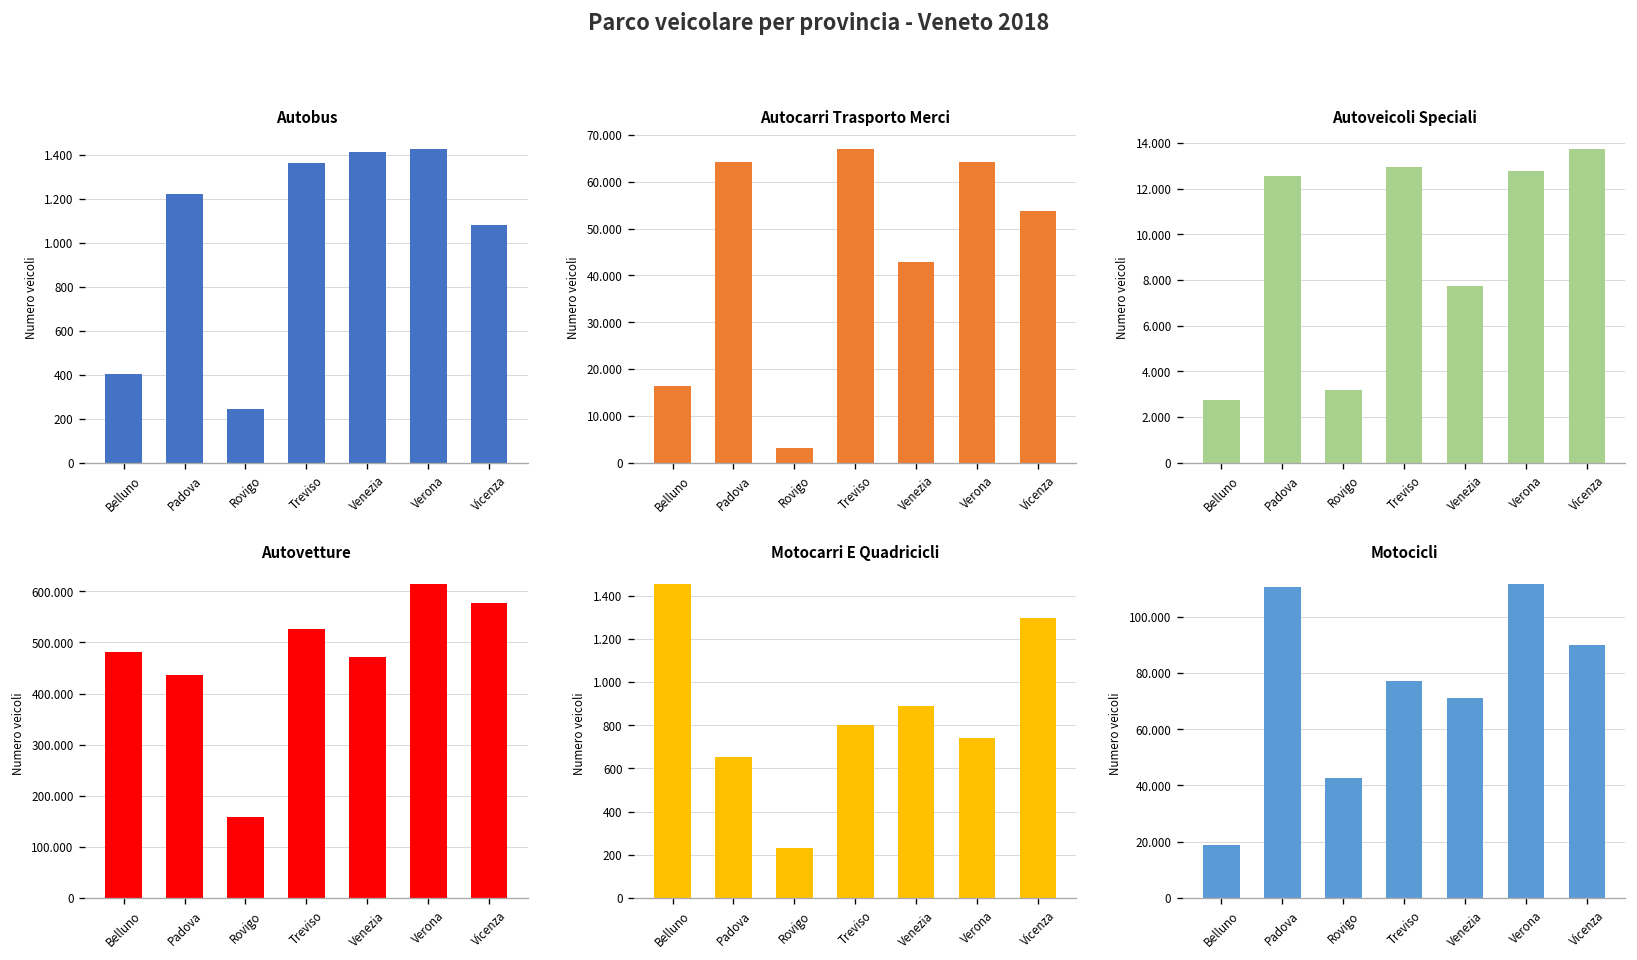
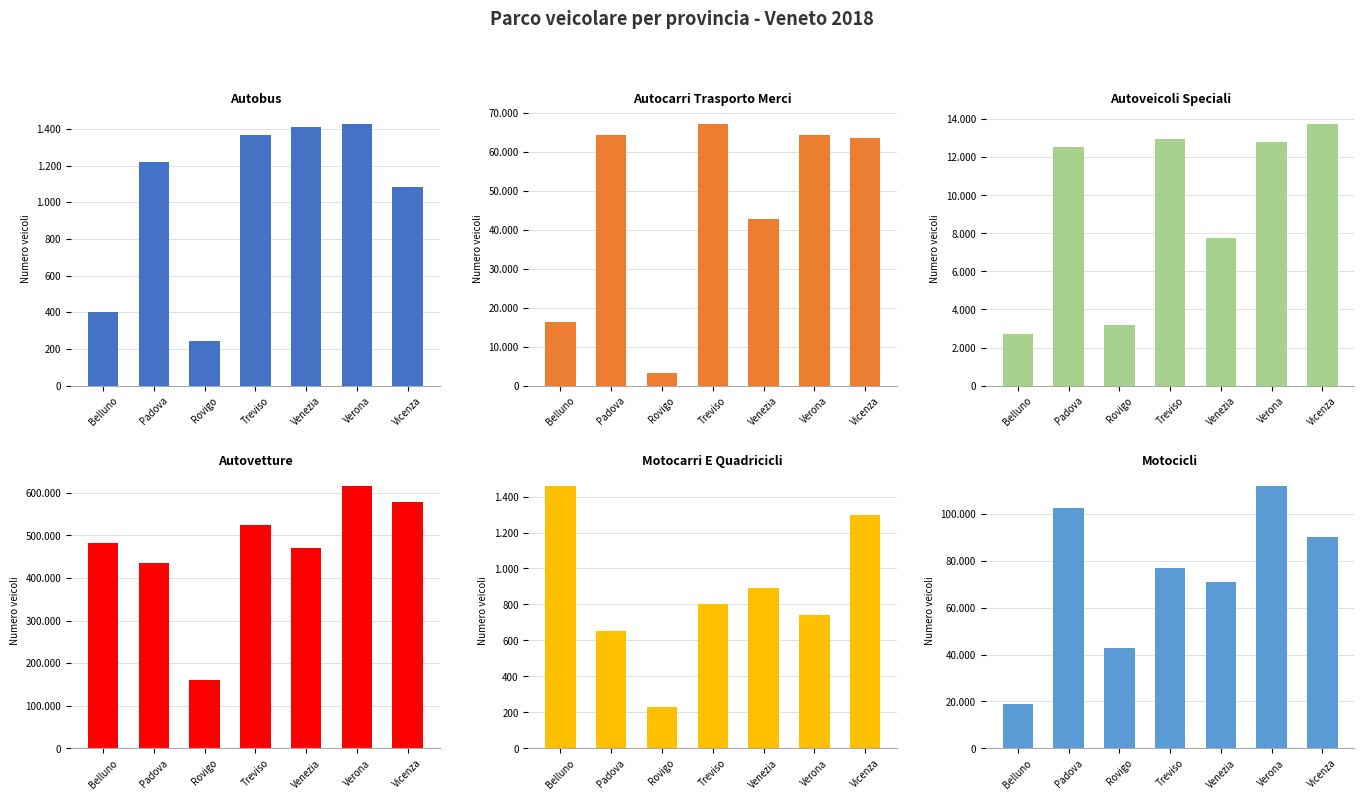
  {
    "Autocarri Trasporto Merci": {
      "Belluno": 16,
      "Padova": 64,
      "Rovigo": 3,
      "Treviso": 67,
      "Venezia": 43,
      "Verona": 64,
-     "Vicenza": 54
+     "Vicenza": 64
    },
    "Autoveicoli Speciali": {
      "Belluno": 2.7,
      "Padova": 12.6,
      "Rovigo": 3.2,
      "Treviso": 13.0,
      "Venezia": 7.7,
      "Verona": 12.8,
      "Vicenza": 13.8
    },
    "Autovetture": {
      "Belluno": 480,
      "Padova": 440,
      "Rovigo": 160,
      "Treviso": 530,
      "Venezia": 470,
      "Verona": 610,
      "Vicenza": 580
    },
    "Motocicli": {
      "Belluno": 19,
-     "Padova": 111,
+     "Padova": 102,
      "Rovigo": 43,
      "Treviso": 77,
      "Venezia": 71,
      "Verona": 112,
      "Vicenza": 90
    }
  }
